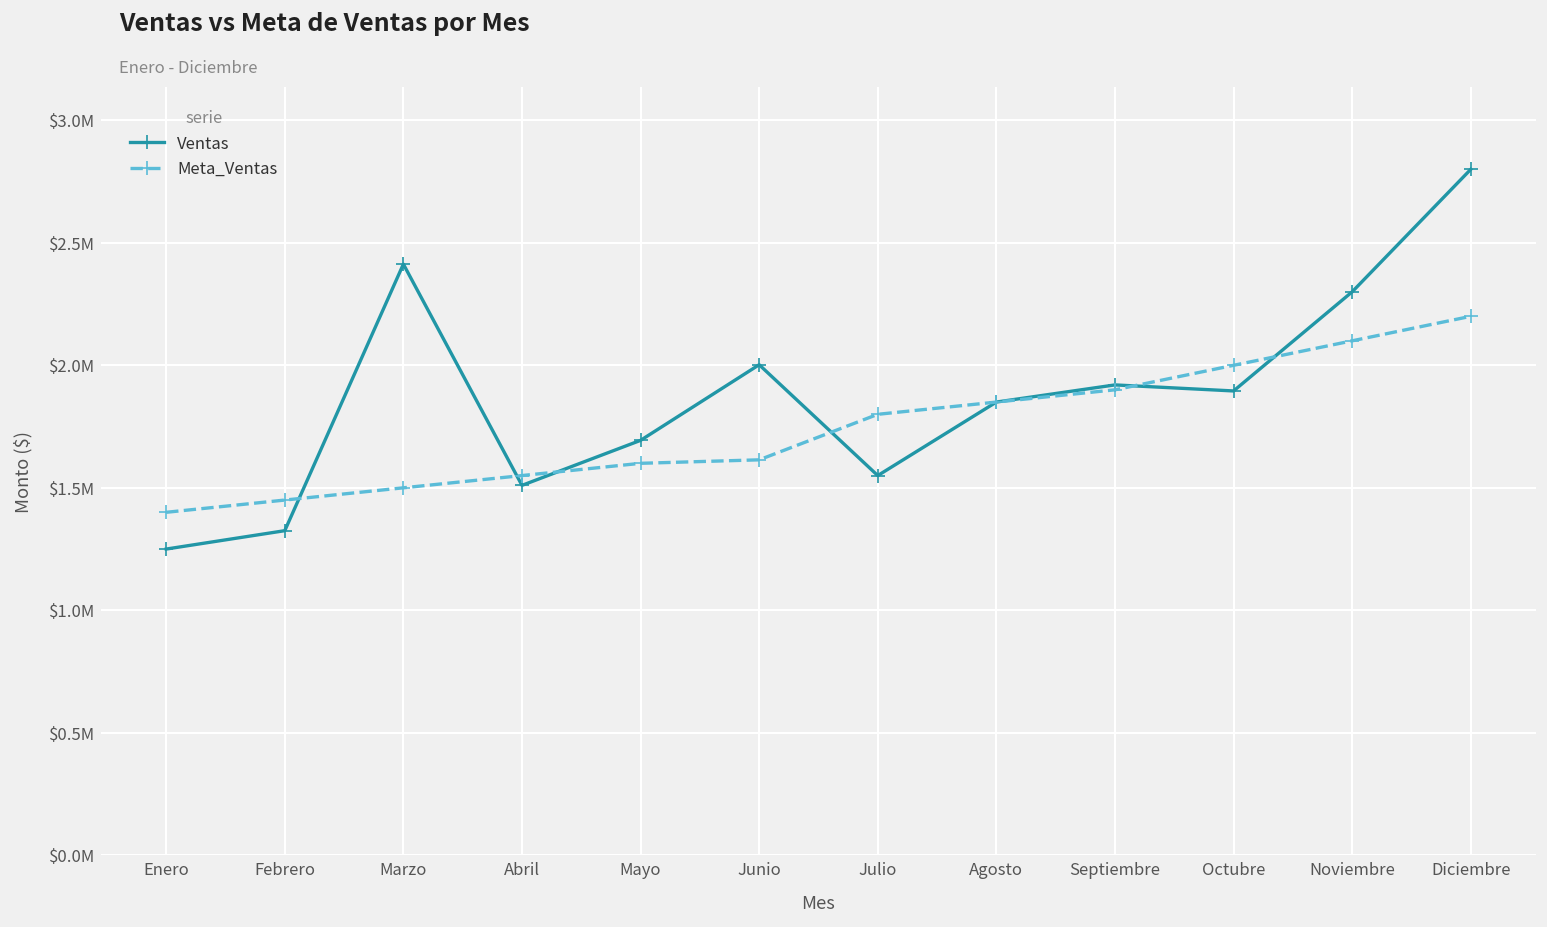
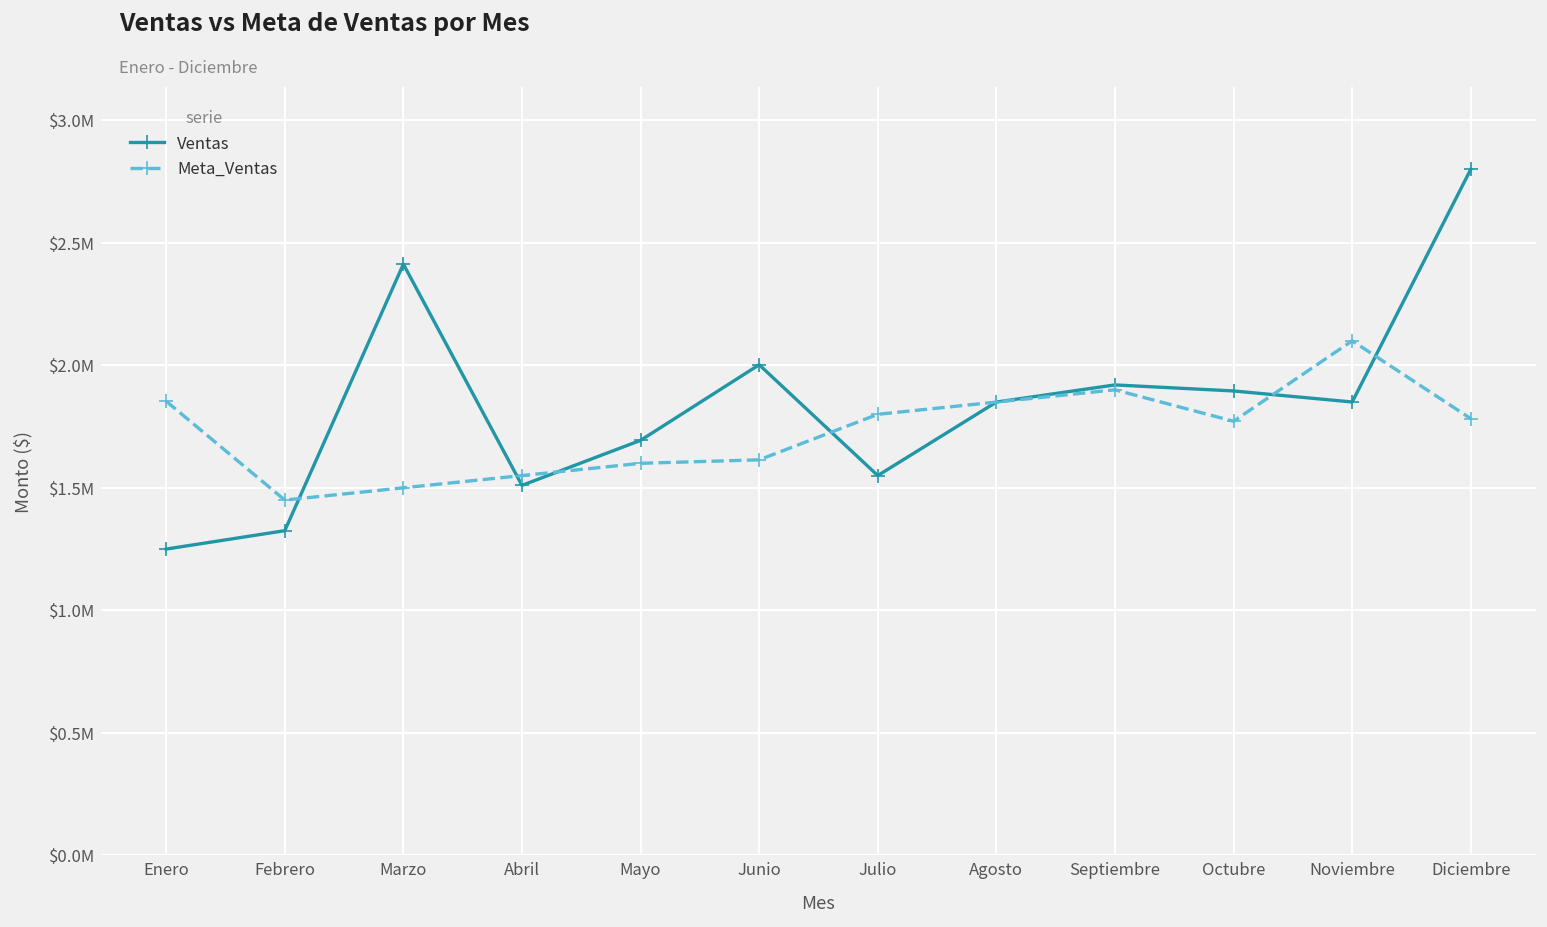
  {
    "Ventas": {
      "Enero": "$1250000",
      "Febrero": "$1330000",
      "Marzo": "$2410000",
      "Abril": "$1510000",
      "Mayo": "$1690000",
      "Junio": "$2000000",
      "Julio": "$1550000",
      "Septiembre": "$1920000",
      "Octubre": "$1900000",
-     "Noviembre": "$2300000",
+     "Noviembre": "$1850000",
      "Diciembre": "$2800000"
    },
    "Meta_Ventas": {
-     "Enero": "$1400000",
+     "Enero": "$1850000",
      "Febrero": "$1450000",
      "Marzo": "$1500000",
      "Abril": "$1550000",
      "Mayo": "$1600000",
      "Junio": "$1610000",
      "Julio": "$1800000",
      "Septiembre": "$1900000",
-     "Octubre": "$2000000",
+     "Octubre": "$1770000",
      "Noviembre": "$2100000",
-     "Diciembre": "$2200000"
+     "Diciembre": "$1780000"
    }
  }
